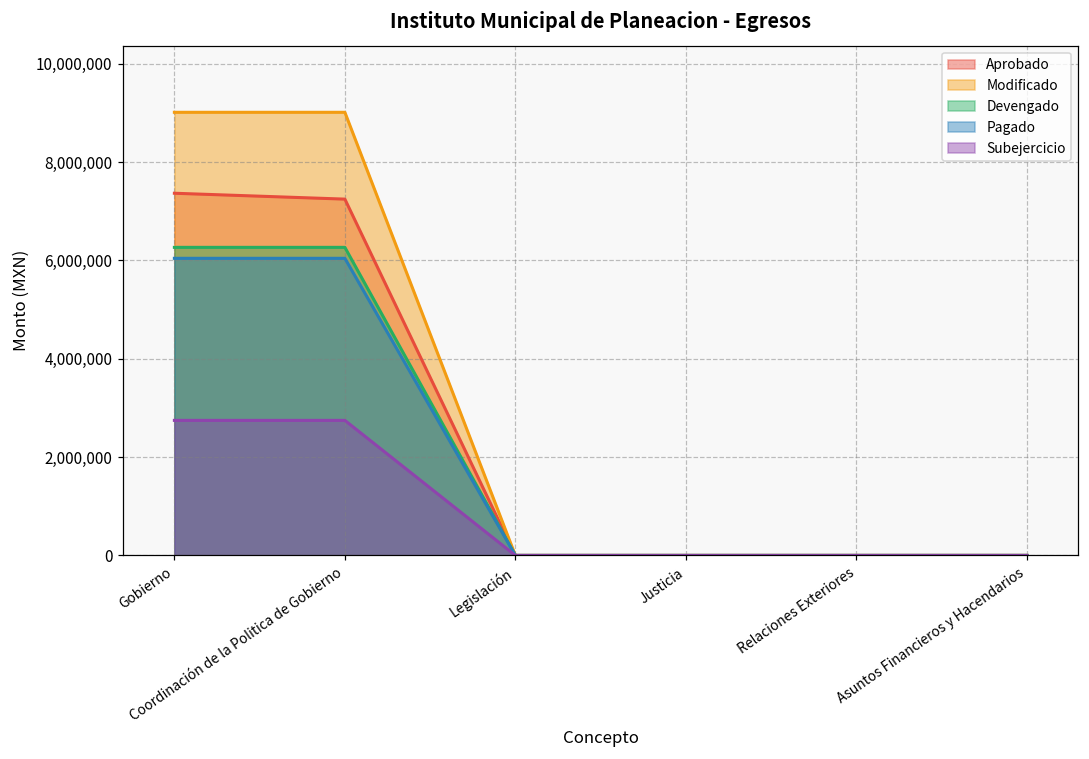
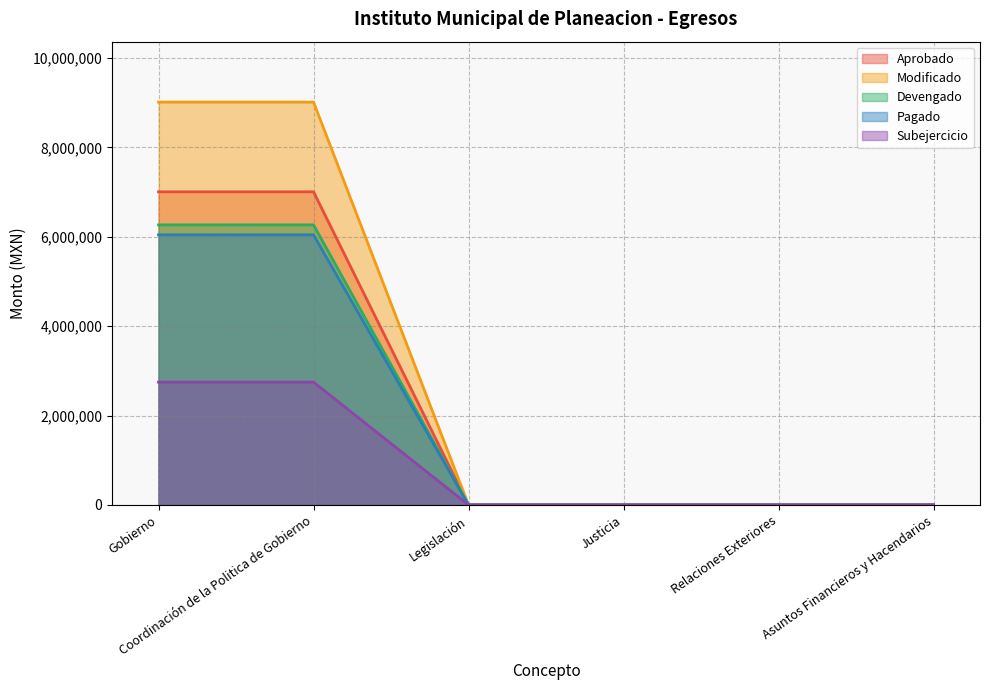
  {
    "Aprobado": {
-     "Gobierno": "7,400,000",
-     "Coordinación de la Politica de Gobierno": "7,200,000"
+     "Gobierno": "7,000,000",
+     "Coordinación de la Politica de Gobierno": "7,000,000"
    },
    "Modificado": {
      "Gobierno": "9,000,000",
      "Coordinación de la Politica de Gobierno": "9,000,000"
    },
    "Devengado": {
      "Gobierno": "6,300,000",
      "Coordinación de la Politica de Gobierno": "6,300,000"
    },
    "Pagado": {
      "Gobierno": "6,000,000",
      "Coordinación de la Politica de Gobierno": "6,000,000"
    },
    "Subejercicio": {
      "Gobierno": "2,700,000",
      "Coordinación de la Politica de Gobierno": "2,700,000"
    }
  }
